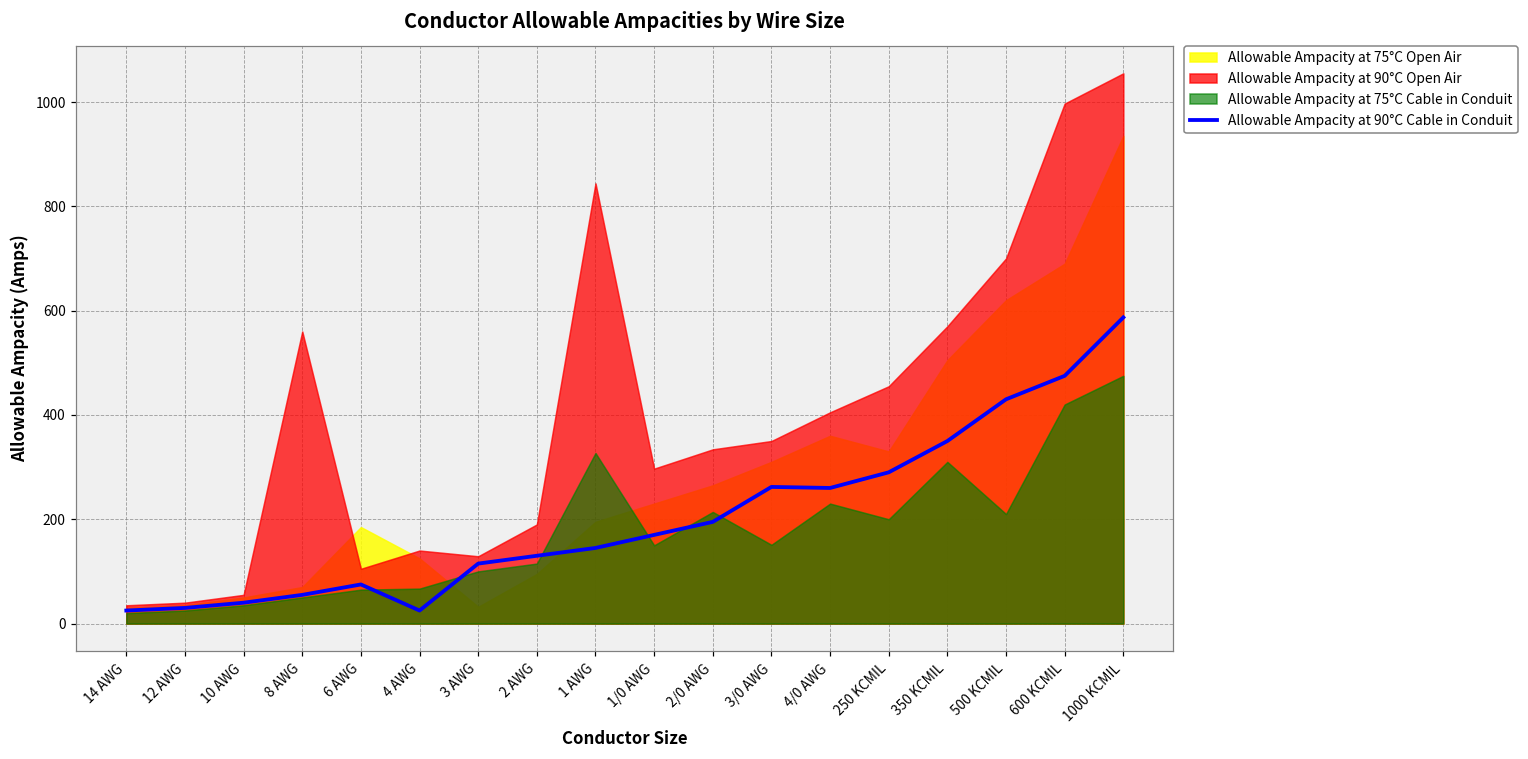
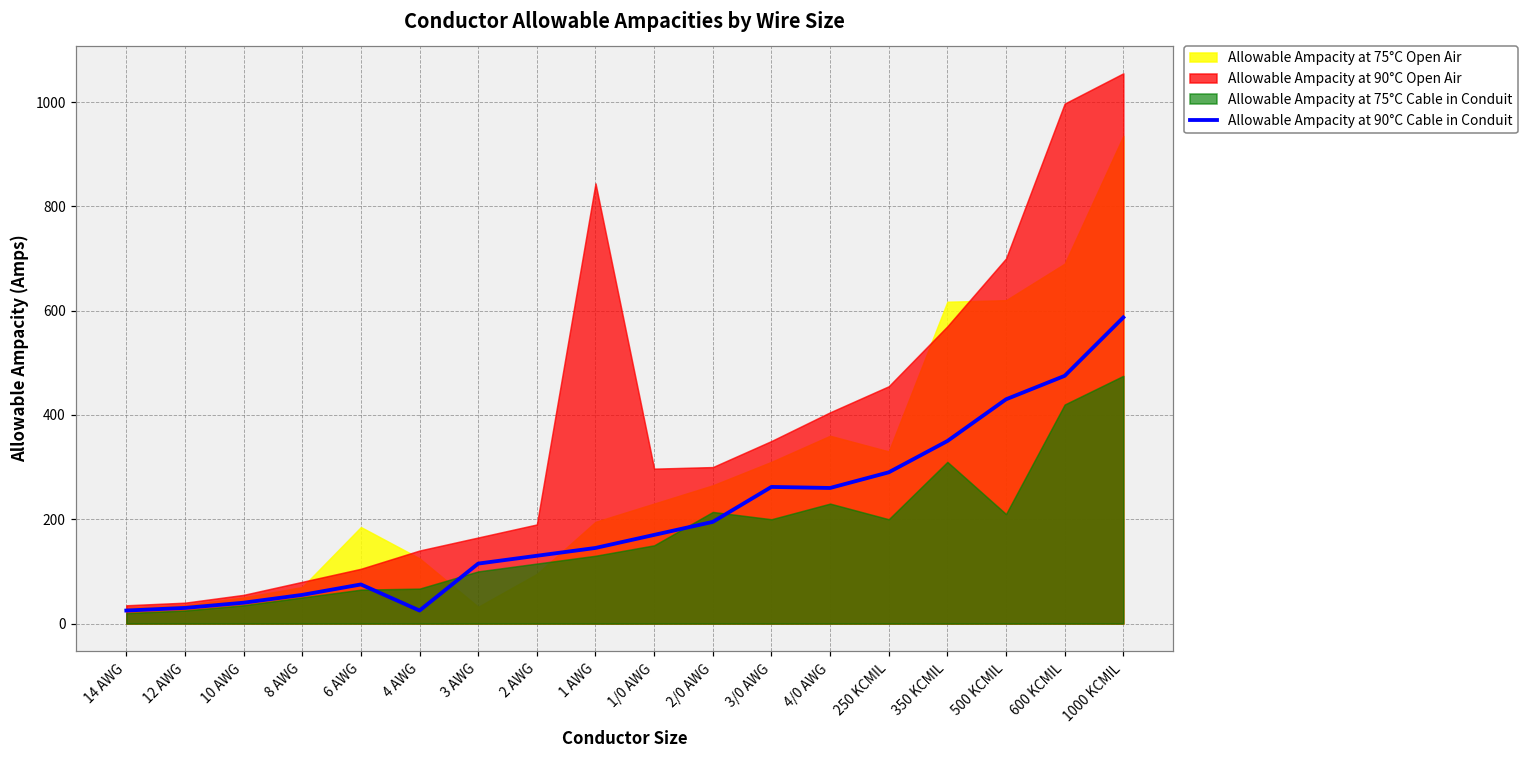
  {
    "Allowable Ampacity at 75°C Open Air": {
      "8 AWG": 70,
      "6 AWG": 190,
      "4 AWG": 130,
      "3 AWG": 30,
      "2 AWG": 100,
      "1 AWG": 200,
      "1/0 AWG": 230,
      "2/0 AWG": 270,
      "3/0 AWG": 310,
      "4/0 AWG": 360,
      "250 KCMIL": 330,
-     "350 KCMIL": 510,
+     "350 KCMIL": 620,
      "500 KCMIL": 620,
      "600 KCMIL": 690,
      "1000 KCMIL": 940
    },
    "Allowable Ampacity at 90°C Cable in Conduit": {
      "6 AWG": 80,
      "4 AWG": 30,
      "3 AWG": 120,
      "2 AWG": 130,
      "1 AWG": 150,
      "1/0 AWG": 170,
      "2/0 AWG": 200,
      "3/0 AWG": 260,
      "4/0 AWG": 260,
      "250 KCMIL": 290,
      "350 KCMIL": 350,
      "500 KCMIL": 430,
      "600 KCMIL": 480,
      "1000 KCMIL": 590
    },
    "Allowable Ampacity at 90°C Open Air": {
-     "8 AWG": 560,
+     "8 AWG": 80,
      "6 AWG": 110,
      "4 AWG": 140,
-     "3 AWG": 130,
+     "3 AWG": 170,
      "2 AWG": 190,
      "1 AWG": 840,
      "1/0 AWG": 300,
-     "2/0 AWG": 330,
+     "2/0 AWG": 300,
      "3/0 AWG": 350,
      "4/0 AWG": 410,
      "250 KCMIL": 460,
      "350 KCMIL": 570,
      "500 KCMIL": 700,
      "600 KCMIL": 1000,
      "1000 KCMIL": 1060
    },
    "Allowable Ampacity at 75°C Cable in Conduit": {
      "6 AWG": 70,
      "4 AWG": 70,
      "3 AWG": 100,
      "2 AWG": 120,
-     "1 AWG": 330,
+     "1 AWG": 130,
      "1/0 AWG": 150,
      "2/0 AWG": 210,
-     "3/0 AWG": 150,
+     "3/0 AWG": 200,
      "4/0 AWG": 230,
      "250 KCMIL": 200,
      "350 KCMIL": 310,
      "500 KCMIL": 210,
      "600 KCMIL": 420,
      "1000 KCMIL": 480
    }
  }
